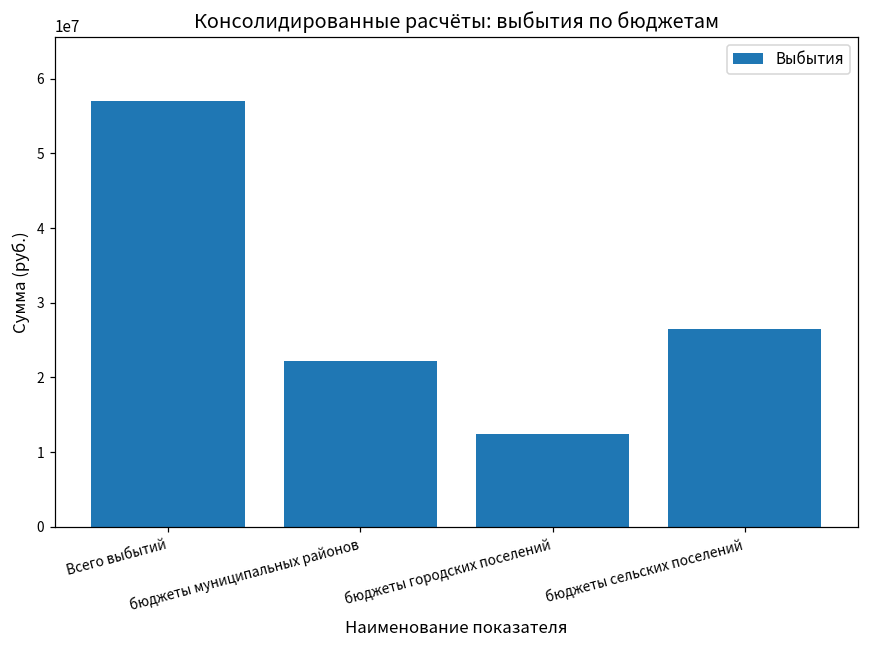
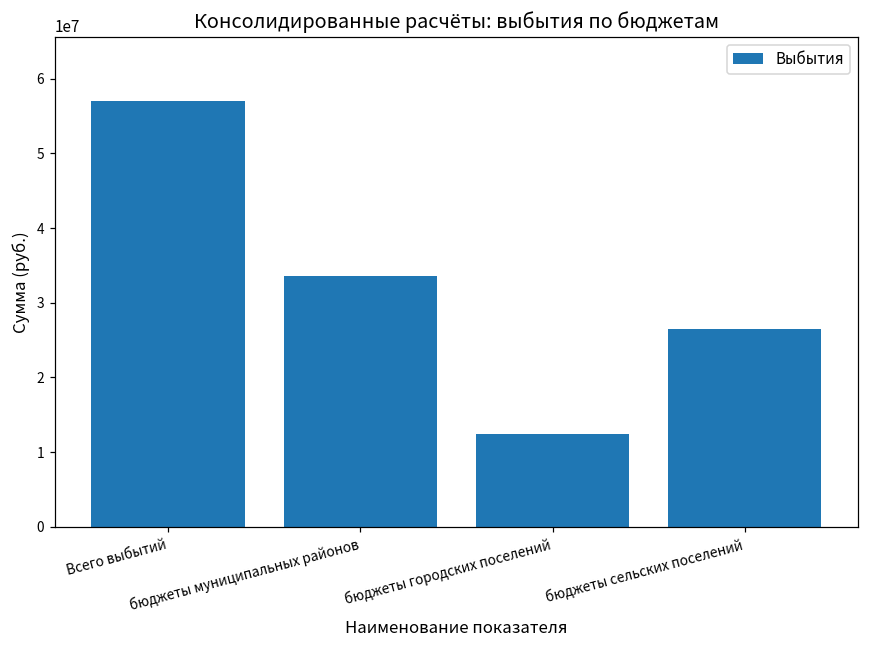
  {
    "Всего выбытий": 57000000,
-   "бюджеты муниципальных районов": 22000000,
+   "бюджеты муниципальных районов": 34000000,
    "бюджеты городских поселений": 12000000,
    "бюджеты сельских поселений": 26000000
  }
